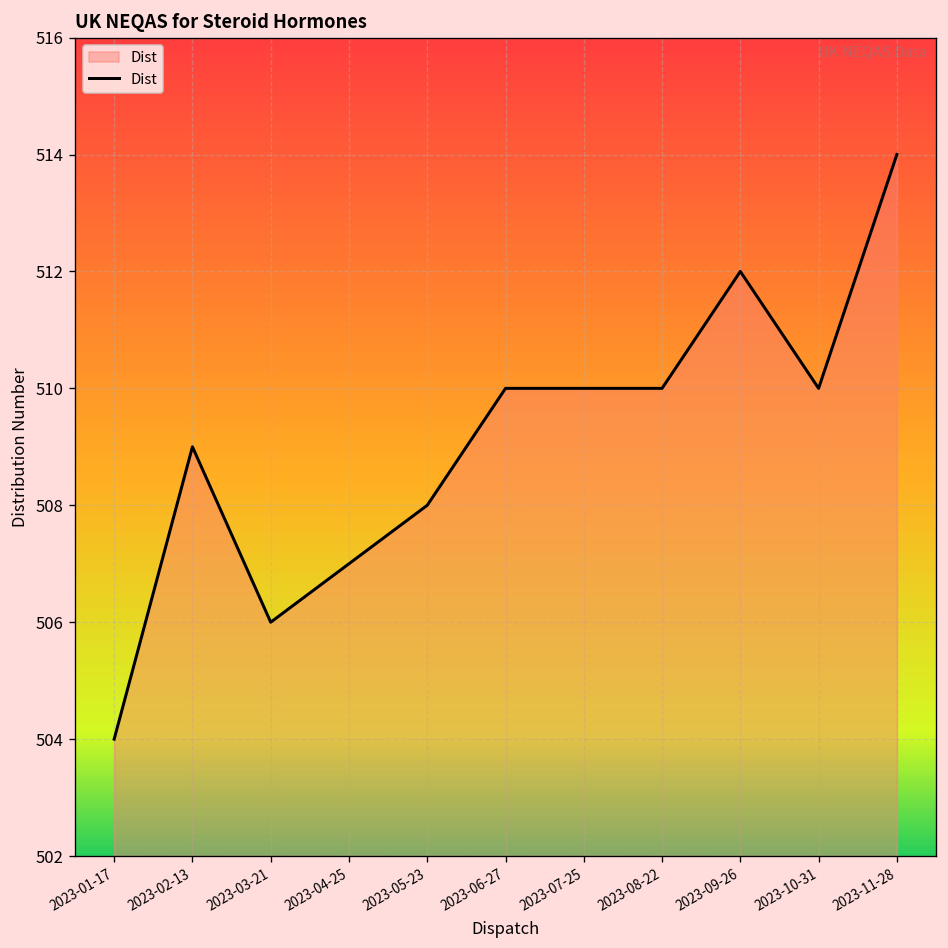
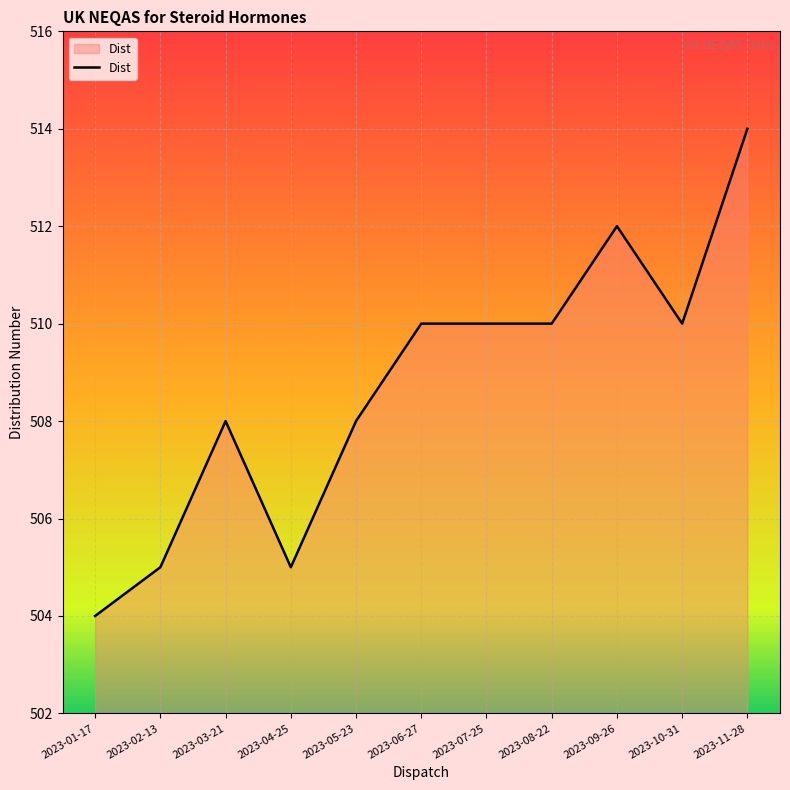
  {
    "2023-01-17": 504,
-   "2023-02-13": 509,
-   "2023-03-21": 506,
-   "2023-04-25": 507,
+   "2023-02-13": 505,
+   "2023-03-21": 508,
+   "2023-04-25": 505,
    "2023-05-23": 508,
    "2023-06-27": 510,
    "2023-07-25": 510,
    "2023-08-22": 510,
    "2023-09-26": 512,
    "2023-10-31": 510,
    "2023-11-28": 514
  }
